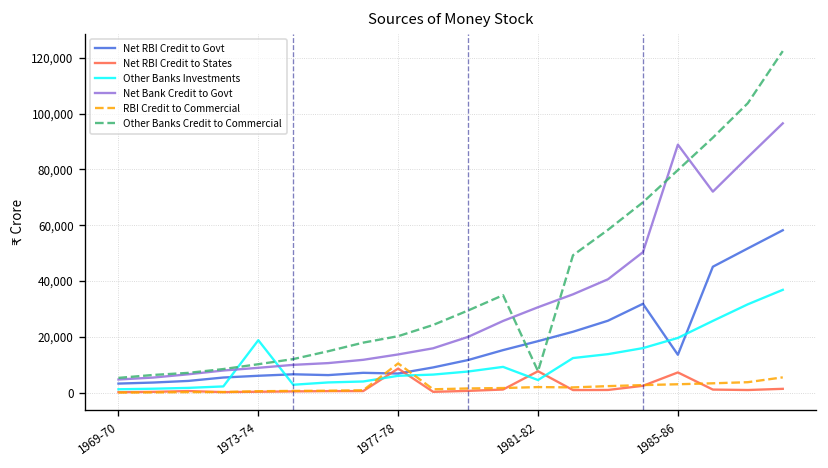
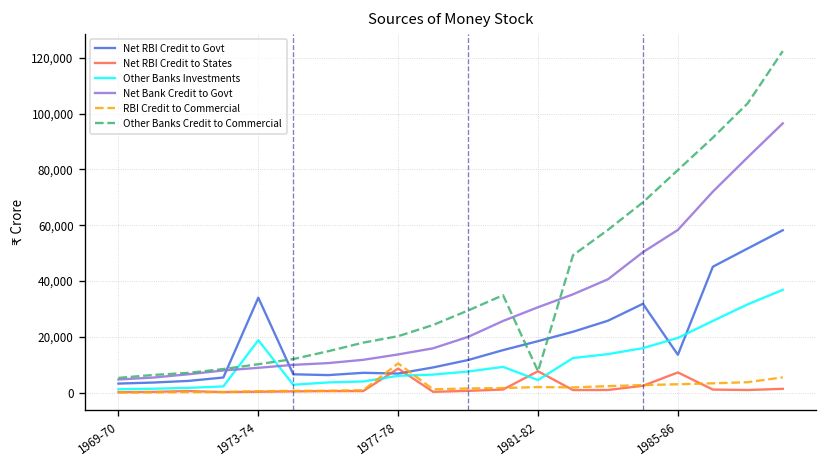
  {
    "Net RBI Credit to Govt": {
      "1969-70": "3,000",
-     "1973-74": "6,000",
+     "1973-74": "34,000",
      "1981-82": "18,000",
      "1985-86": "14,000"
    },
    "Net RBI Credit to States": {
      "1977-78": "9,000",
      "1985-86": "7,000"
    },
    "Other Banks Investments": {
      "1973-74": "19,000",
      "1981-82": "5,000",
      "1985-86": "20,000"
    },
    "Net Bank Credit to Govt": {
      "1973-74": "9,000",
      "1977-78": "14,000",
      "1981-82": "31,000",
-     "1985-86": "89,000"
+     "1985-86": "58,000"
    },
    "RBI Credit to Commercial": {
      "1977-78": "11,000",
      "1981-82": "2,000",
      "1985-86": "3,000"
    },
    "Other Banks Credit to Commercial": {
      "1973-74": "10,000",
      "1977-78": "20,000",
      "1985-86": "80,000"
    }
  }
